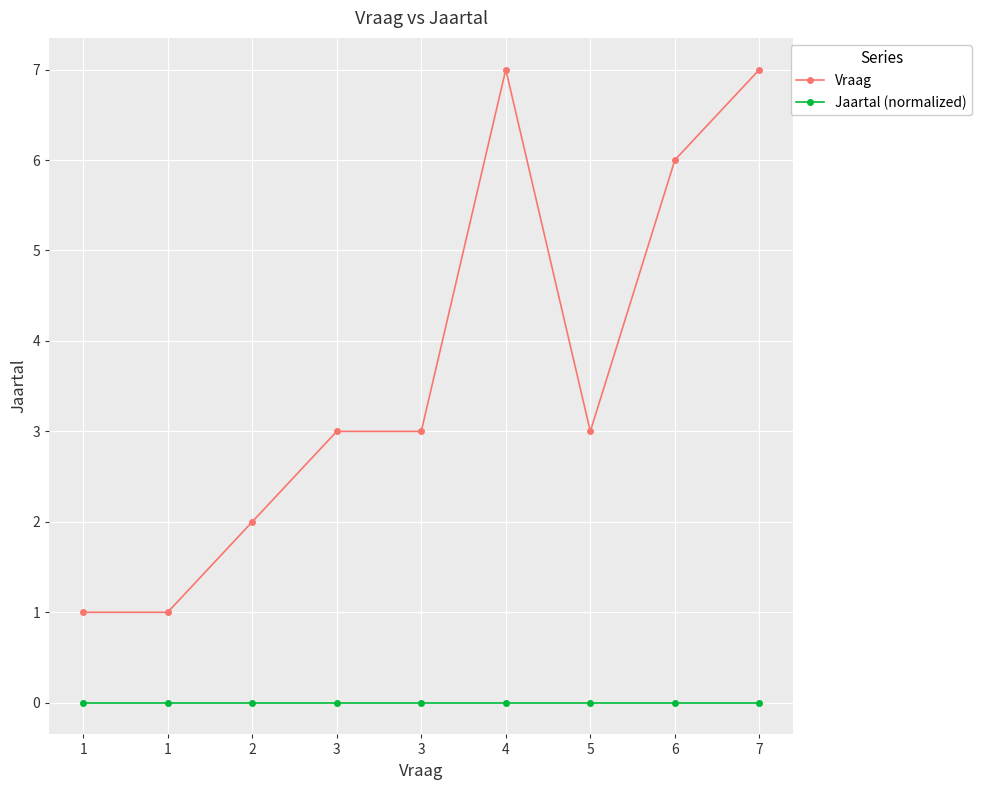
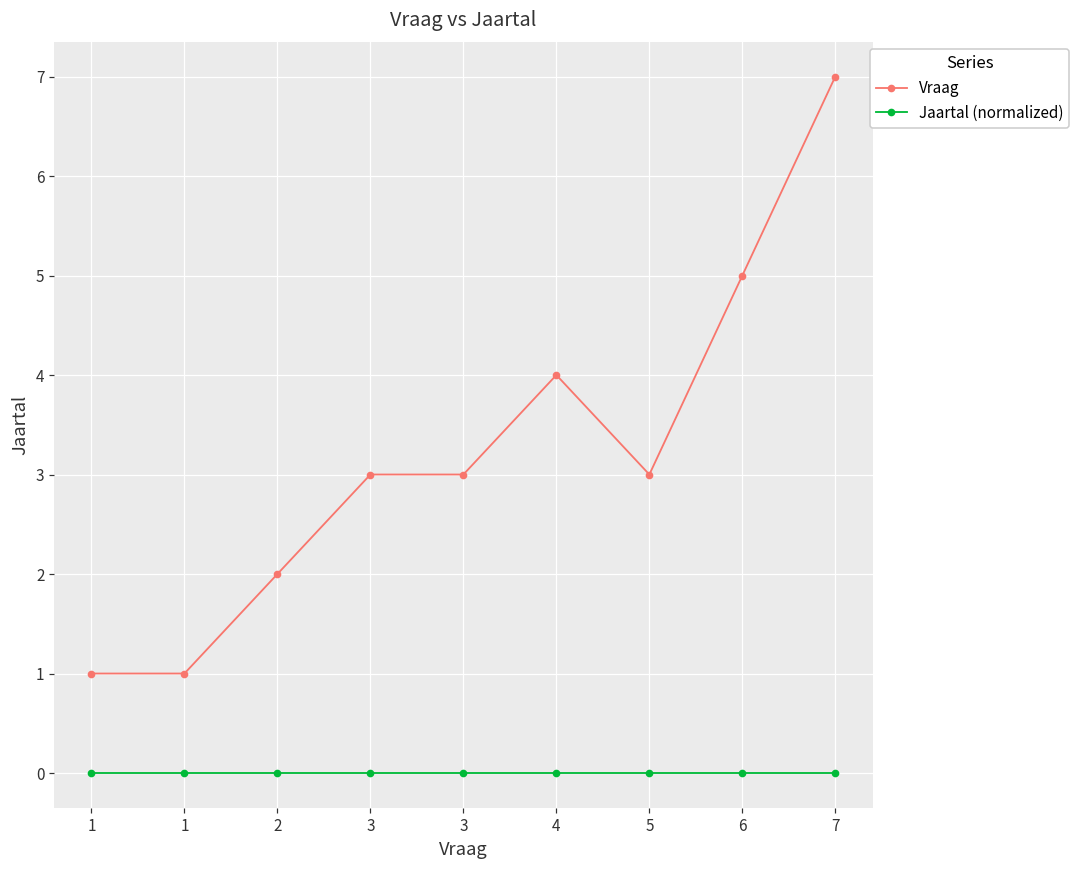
  {
    "Vraag": {
      "2": 2,
-     "4": 7,
+     "4": 4,
      "5": 3,
-     "6": 6,
+     "6": 5,
      "7": 7
    },
    "Jaartal (normalized)": {
      "2": 0,
      "4": 0,
      "5": 0,
      "6": 0,
      "7": 0
    }
  }
